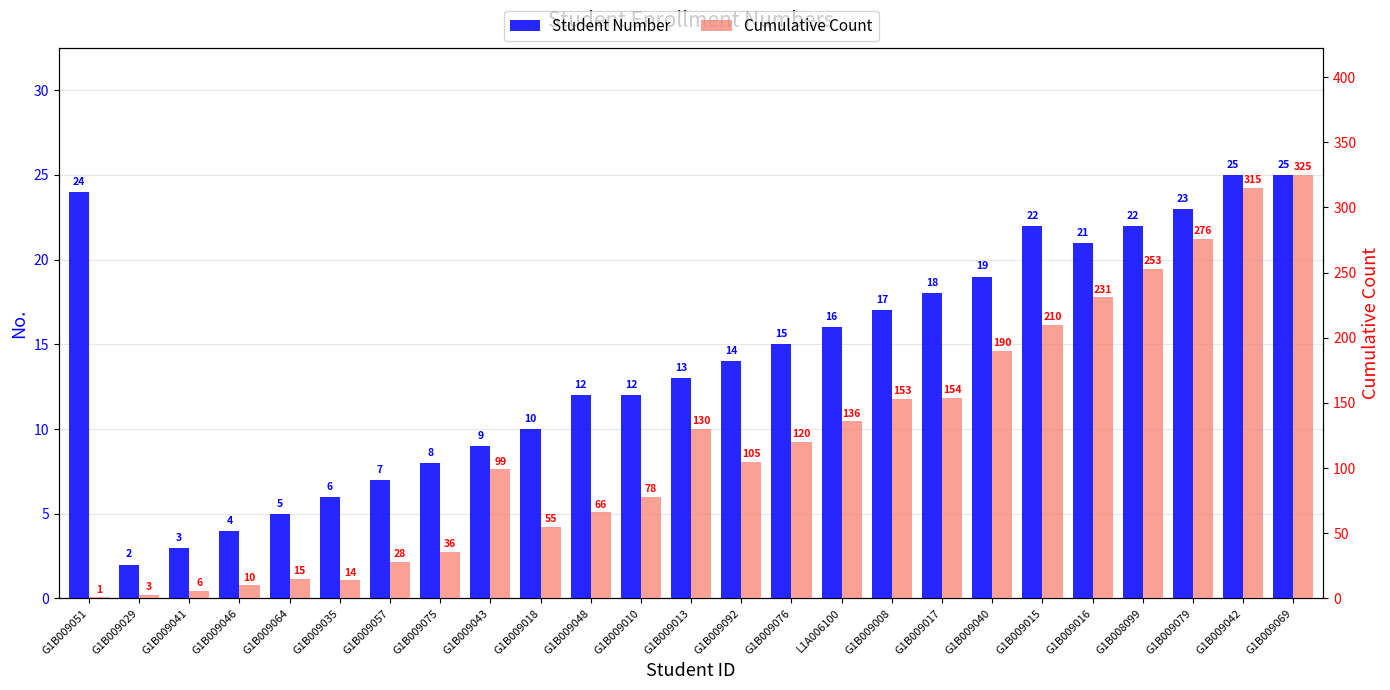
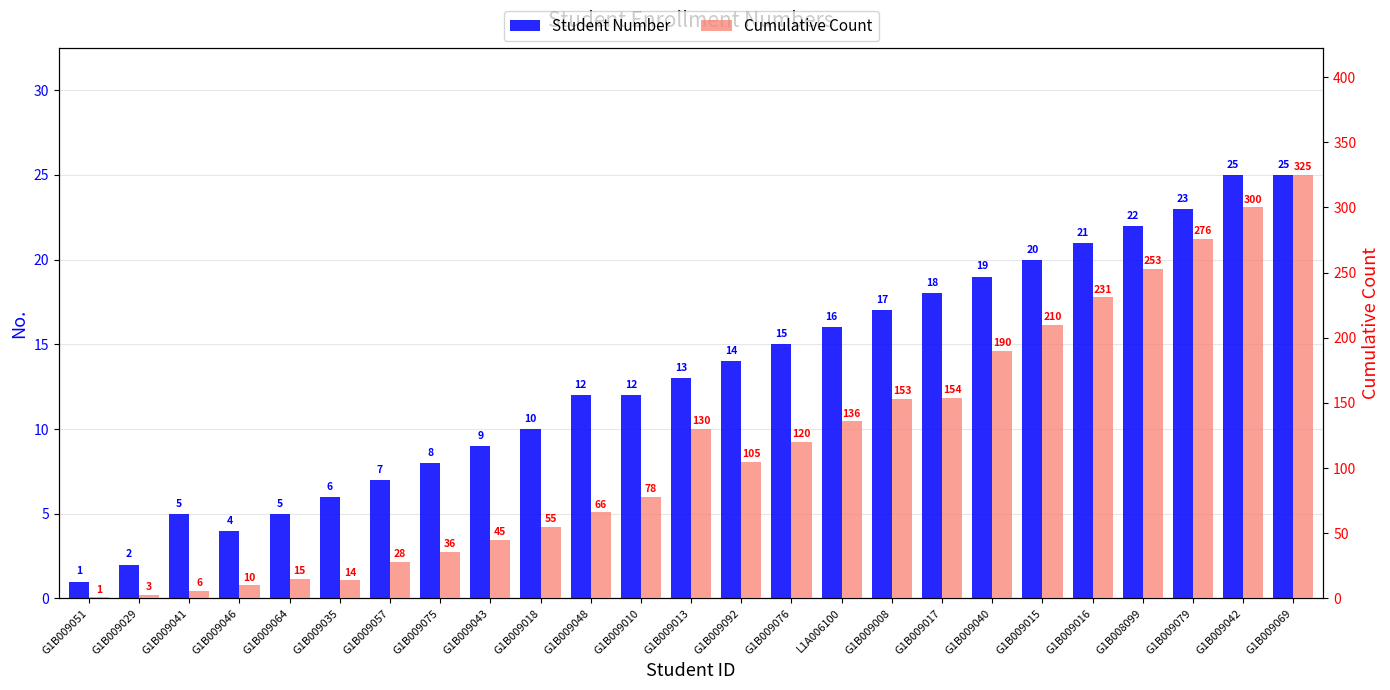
  {
    "Student Number": {
-     "G1B009051": 24,
+     "G1B009051": 1,
      "G1B009029": 2,
-     "G1B009041": 3,
+     "G1B009041": 5,
      "G1B009046": 4,
      "G1B009064": 5,
      "G1B009035": 6,
      "G1B009057": 7,
      "G1B009075": 8,
      "G1B009043": 9,
      "G1B009018": 10,
      "G1B009048": 12,
      "G1B009010": 12,
      "G1B009013": 13,
      "G1B009092": 14,
      "G1B009076": 15,
      "L1A006100": 16,
      "G1B009008": 17,
      "G1B009017": 18,
      "G1B009040": 19,
-     "G1B009015": 22,
+     "G1B009015": 20,
      "G1B009016": 21,
      "G1B008099": 22,
      "G1B009079": 23,
      "G1B009042": 25,
      "G1B009069": 25
    },
    "Cumulative Count": {
      "G1B009051": 1,
      "G1B009029": 3,
      "G1B009041": 6,
      "G1B009046": 10,
      "G1B009064": 15,
      "G1B009035": 14,
      "G1B009057": 28,
      "G1B009075": 36,
-     "G1B009043": 99,
+     "G1B009043": 45,
      "G1B009018": 55,
      "G1B009048": 66,
      "G1B009010": 78,
      "G1B009013": 130,
      "G1B009092": 105,
      "G1B009076": 120,
      "L1A006100": 136,
      "G1B009008": 153,
      "G1B009017": 154,
      "G1B009040": 190,
      "G1B009015": 210,
      "G1B009016": 231,
      "G1B008099": 253,
      "G1B009079": 276,
-     "G1B009042": 315,
+     "G1B009042": 300,
      "G1B009069": 325
    }
  }
